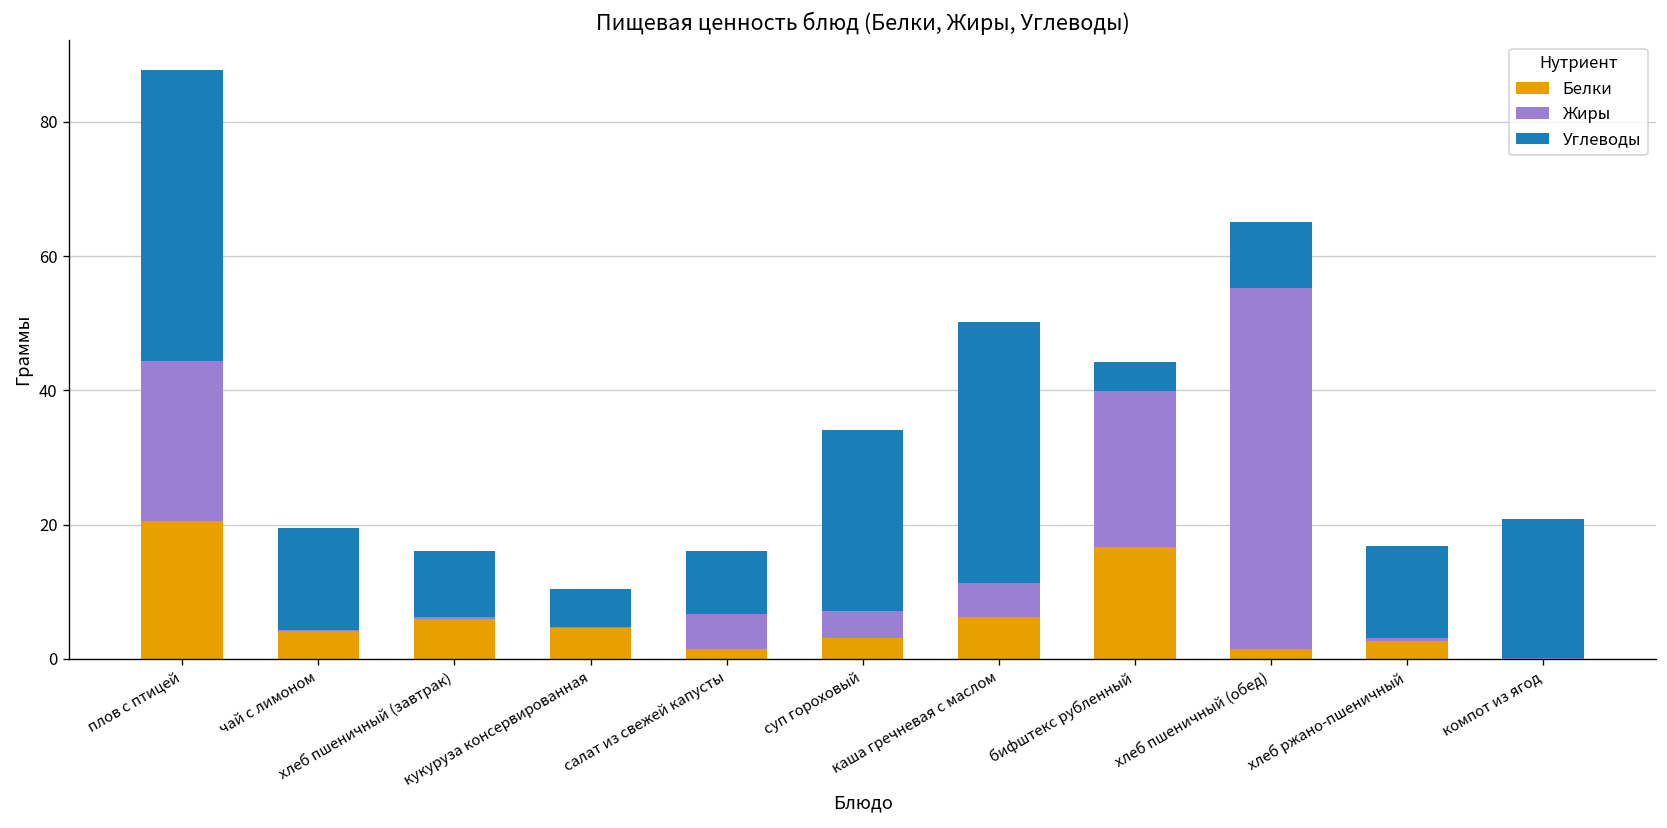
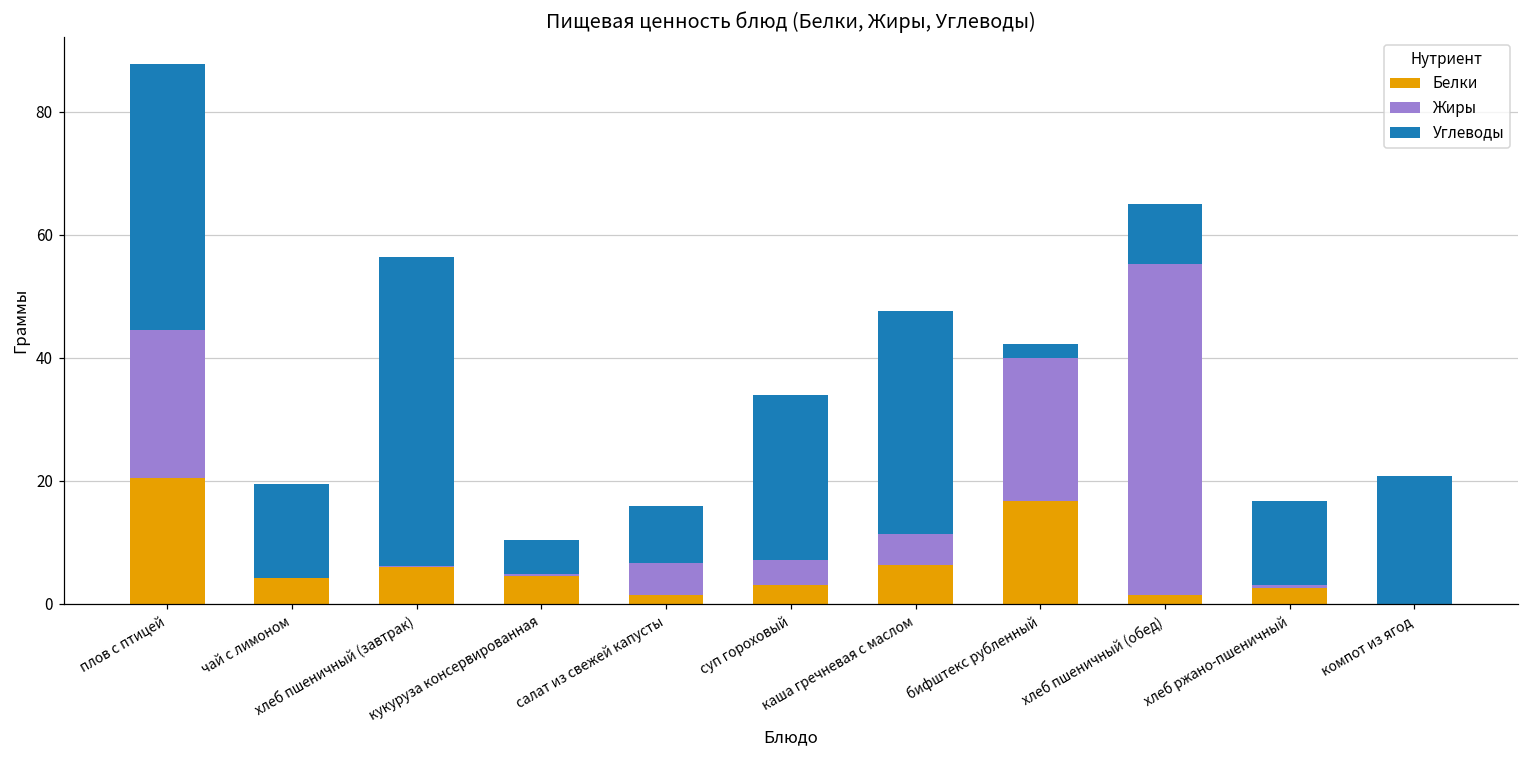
  {
    "Белки": {
      "плов с птицей": 20,
      "чай с лимоном": 4,
      "хлеб пшеничный (завтрак)": 6,
      "кукуруза консервированная": 5,
      "салат из свежей капусты": 2,
      "суп гороховый": 3,
      "каша гречневая с маслом": 6,
      "бифштекс рубленный": 17,
      "хлеб пшеничный (обед)": 2,
      "хлеб ржано-пшеничный": 3
    },
    "Жиры": {
      "плов с птицей": 24,
      "салат из свежей капусты": 5,
      "суп гороховый": 4,
      "каша гречневая с маслом": 5,
      "бифштекс рубленный": 23,
      "хлеб пшеничный (обед)": 54,
      "хлеб ржано-пшеничный": 0
    },
    "Углеводы": {
      "плов с птицей": 43,
      "чай с лимоном": 15,
-     "хлеб пшеничный (завтрак)": 10,
+     "хлеб пшеничный (завтрак)": 50,
      "кукуруза консервированная": 6,
      "салат из свежей капусты": 9,
      "суп гороховый": 27,
-     "каша гречневая с маслом": 39,
-     "бифштекс рубленный": 4,
+     "каша гречневая с маслом": 36,
+     "бифштекс рубленный": 2,
      "хлеб пшеничный (обед)": 10,
      "хлеб ржано-пшеничный": 14,
      "компот из ягод": 21
    }
  }
